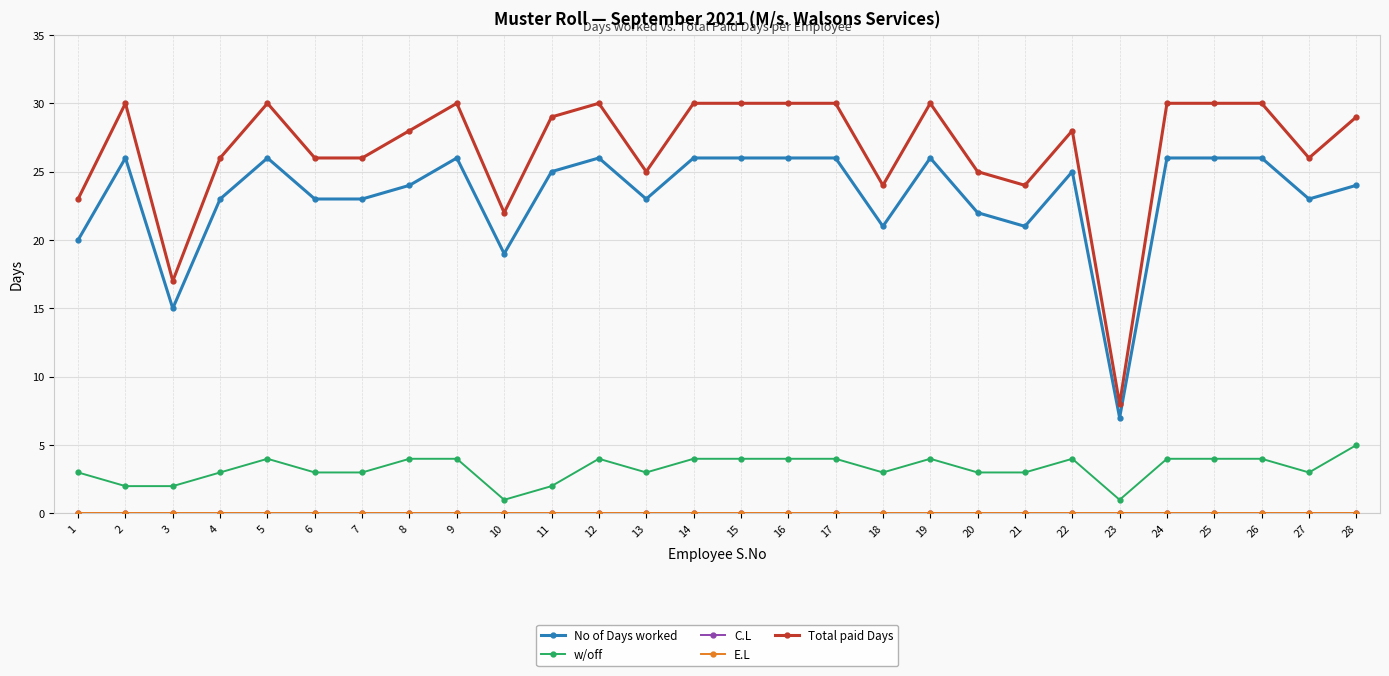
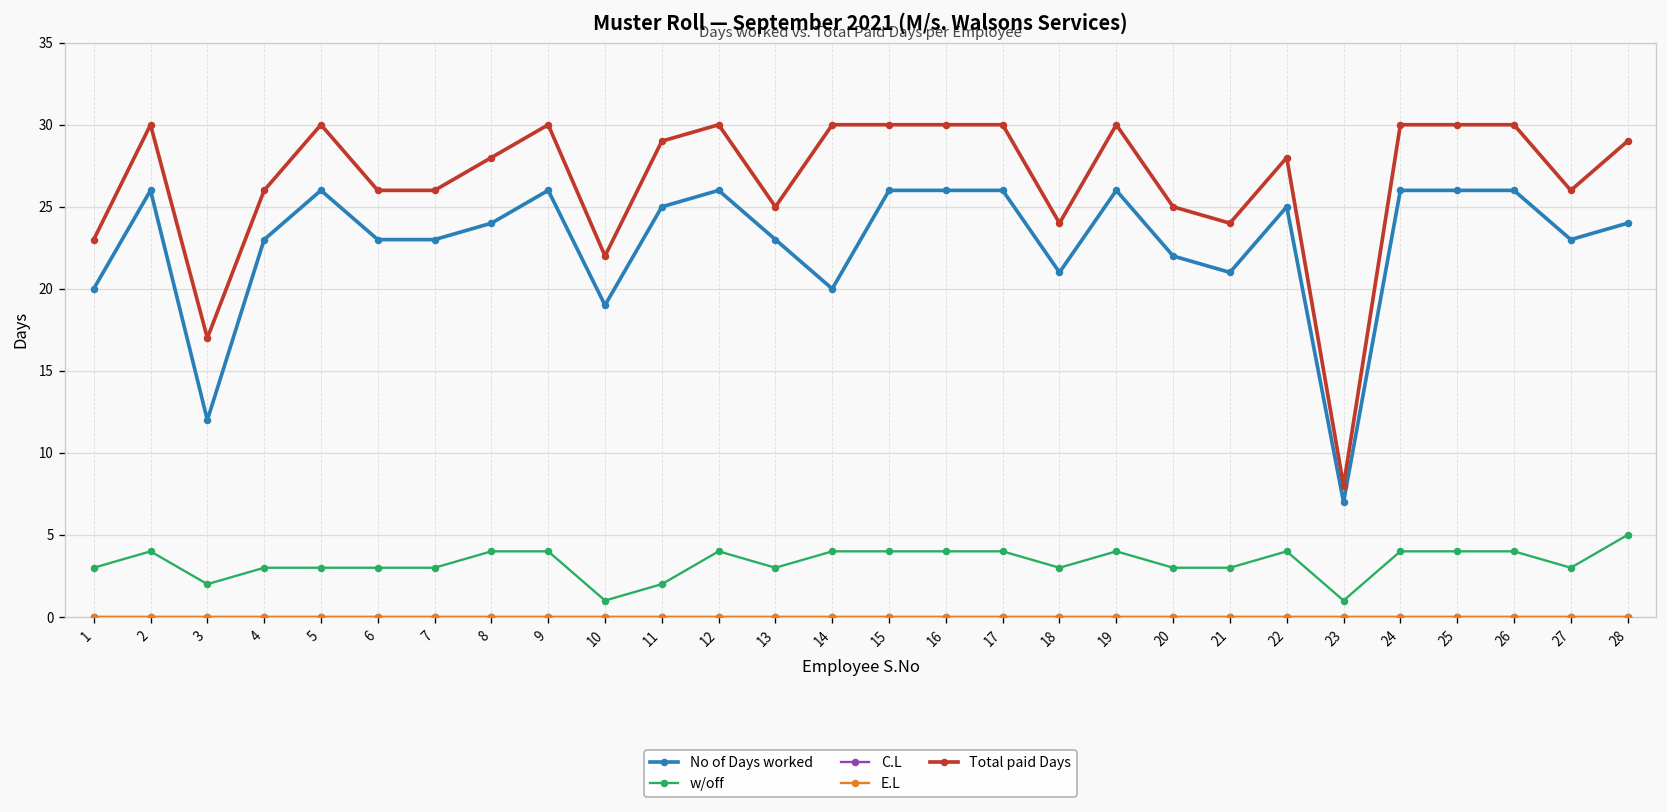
  {
    "No of Days worked": {
      "1": 20,
      "2": 26,
-     "3": 15,
+     "3": 12,
      "4": 23,
      "5": 26,
      "6": 23,
      "7": 23,
      "8": 24,
      "9": 26,
      "10": 19,
      "11": 25,
      "12": 26,
      "13": 23,
-     "14": 26,
+     "14": 20,
      "15": 26,
      "16": 26,
      "17": 26,
      "18": 21,
      "19": 26,
      "20": 22,
      "21": 21,
      "22": 25,
      "23": 7,
      "24": 26,
      "25": 26,
      "26": 26,
      "27": 23,
      "28": 24
    },
    "w/off": {
      "1": 3,
-     "2": 2,
+     "2": 4,
      "3": 2,
      "4": 3,
-     "5": 4,
+     "5": 3,
      "6": 3,
      "7": 3,
      "8": 4,
      "9": 4,
      "10": 1,
      "11": 2,
      "12": 4,
      "13": 3,
      "14": 4,
      "15": 4,
      "16": 4,
      "17": 4,
      "18": 3,
      "19": 4,
      "20": 3,
      "21": 3,
      "22": 4,
      "23": 1,
      "24": 4,
      "25": 4,
      "26": 4,
      "27": 3,
      "28": 5
    },
    "E.L": {
      "1": 0,
      "2": 0,
      "3": 0,
      "4": 0,
      "5": 0,
      "6": 0,
      "7": 0,
      "8": 0,
      "9": 0,
      "10": 0,
      "11": 0,
      "12": 0,
      "13": 0,
      "14": 0,
      "15": 0,
      "16": 0,
      "17": 0,
      "18": 0,
      "19": 0,
      "20": 0,
      "21": 0,
      "22": 0,
      "23": 0,
      "24": 0,
      "25": 0,
      "26": 0,
      "27": 0,
      "28": 0
    },
    "Total paid Days": {
      "1": 23,
      "2": 30,
      "3": 17,
      "4": 26,
      "5": 30,
      "6": 26,
      "7": 26,
      "8": 28,
      "9": 30,
      "10": 22,
      "11": 29,
      "12": 30,
      "13": 25,
      "14": 30,
      "15": 30,
      "16": 30,
      "17": 30,
      "18": 24,
      "19": 30,
      "20": 25,
      "21": 24,
      "22": 28,
      "23": 8,
      "24": 30,
      "25": 30,
      "26": 30,
      "27": 26,
      "28": 29
    }
  }
